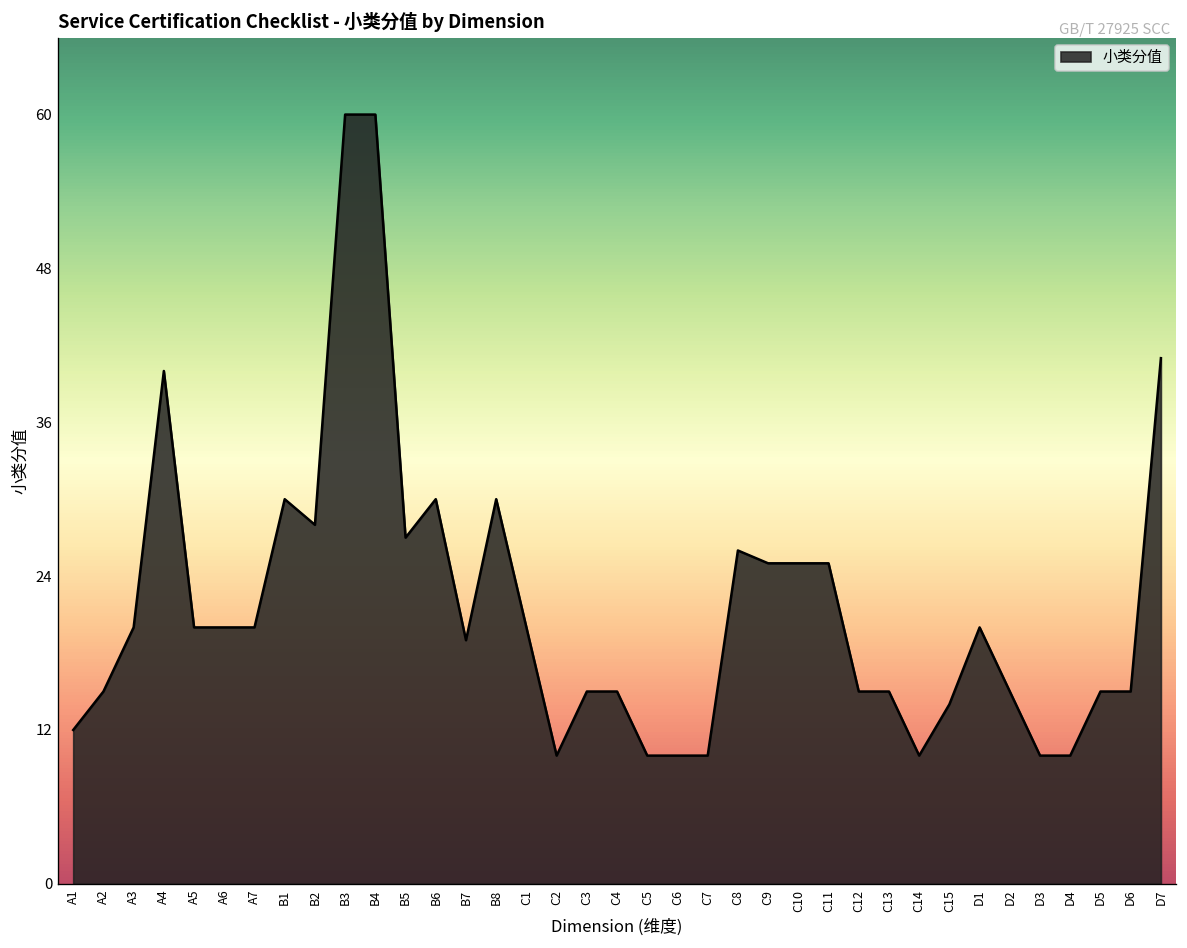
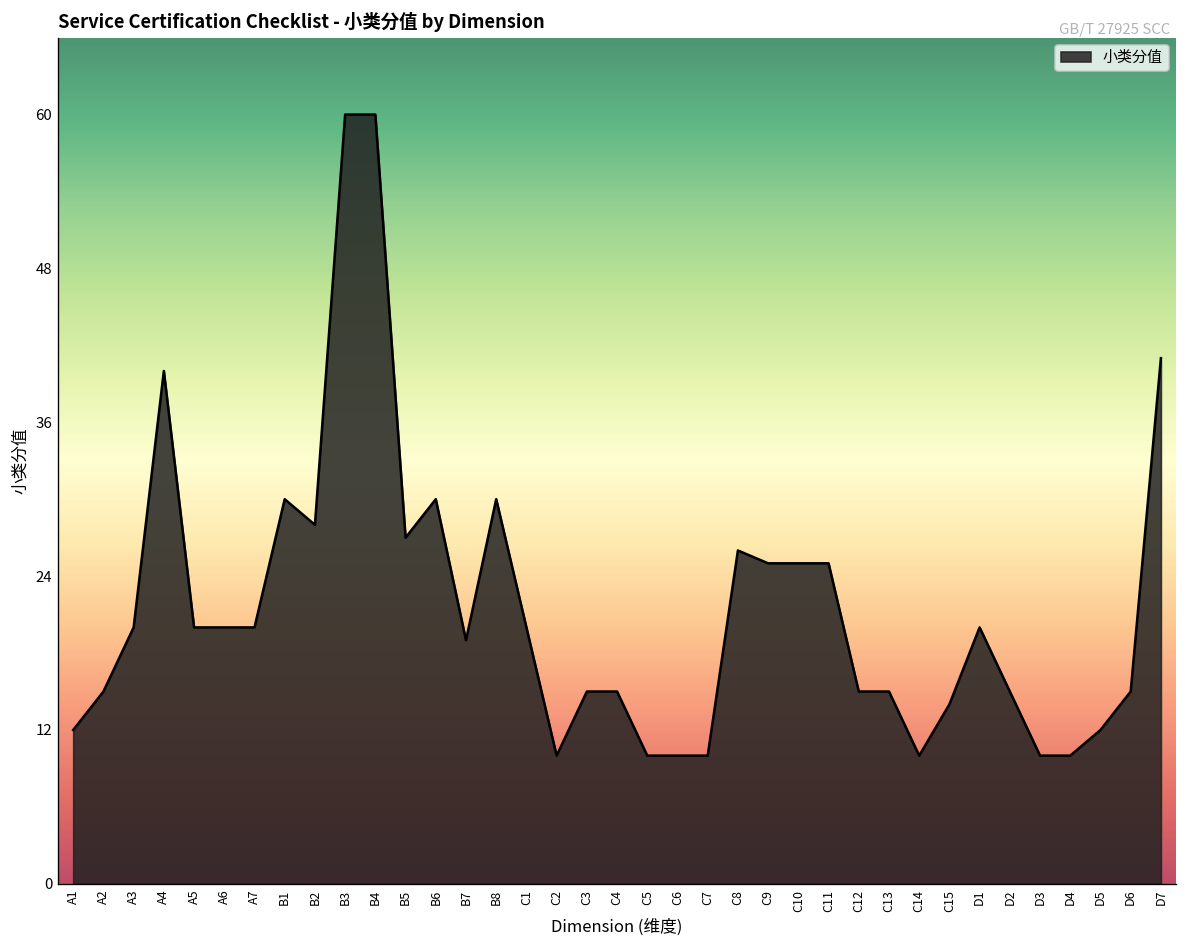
  {
    "A1": 12,
    "A2": 15,
    "A3": 20,
    "A4": 40,
    "A5": 20,
    "A6": 20,
    "A7": 20,
    "B1": 30,
    "B2": 28,
    "B3": 60,
    "B4": 60,
    "B5": 27,
    "B6": 30,
    "B7": 19,
    "B8": 30,
    "C1": 20,
    "C2": 10,
    "C3": 15,
    "C4": 15,
    "C5": 10,
    "C6": 10,
    "C7": 10,
    "C8": 26,
    "C9": 25,
    "C10": 25,
    "C11": 25,
    "C12": 15,
    "C13": 15,
    "C14": 10,
    "C15": 14,
    "D1": 20,
    "D2": 15,
    "D3": 10,
    "D4": 10,
-   "D5": 15,
+   "D5": 12,
    "D6": 15,
    "D7": 41
  }
